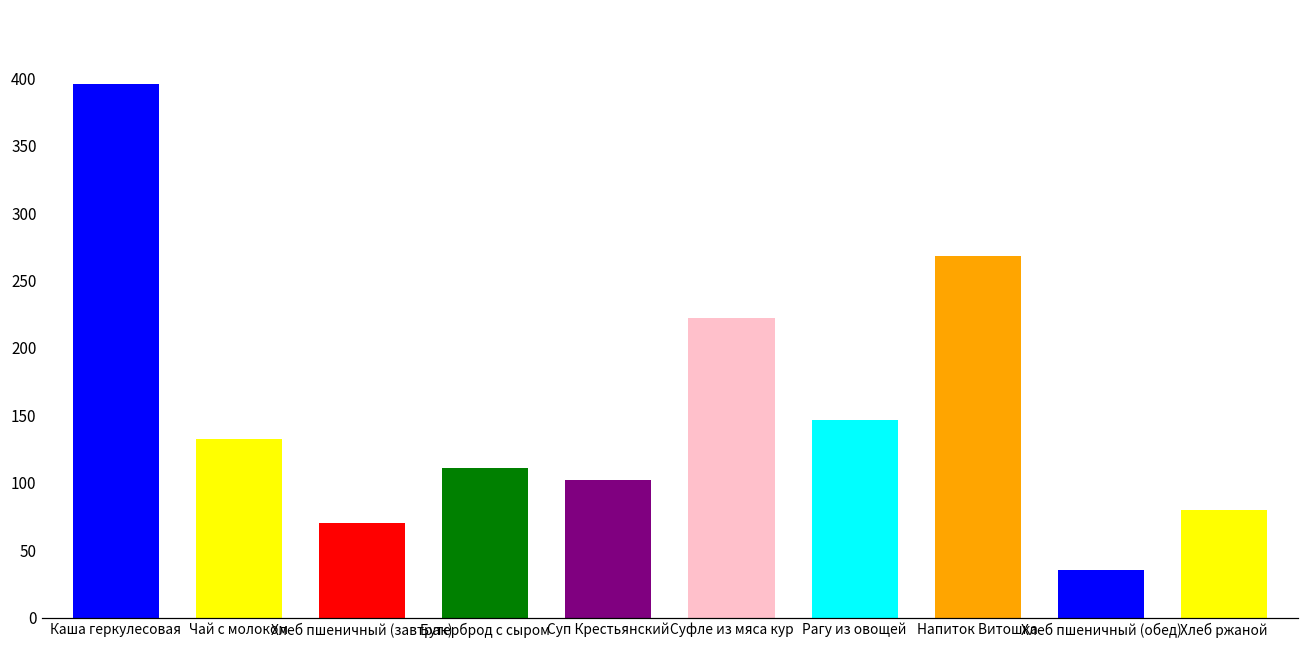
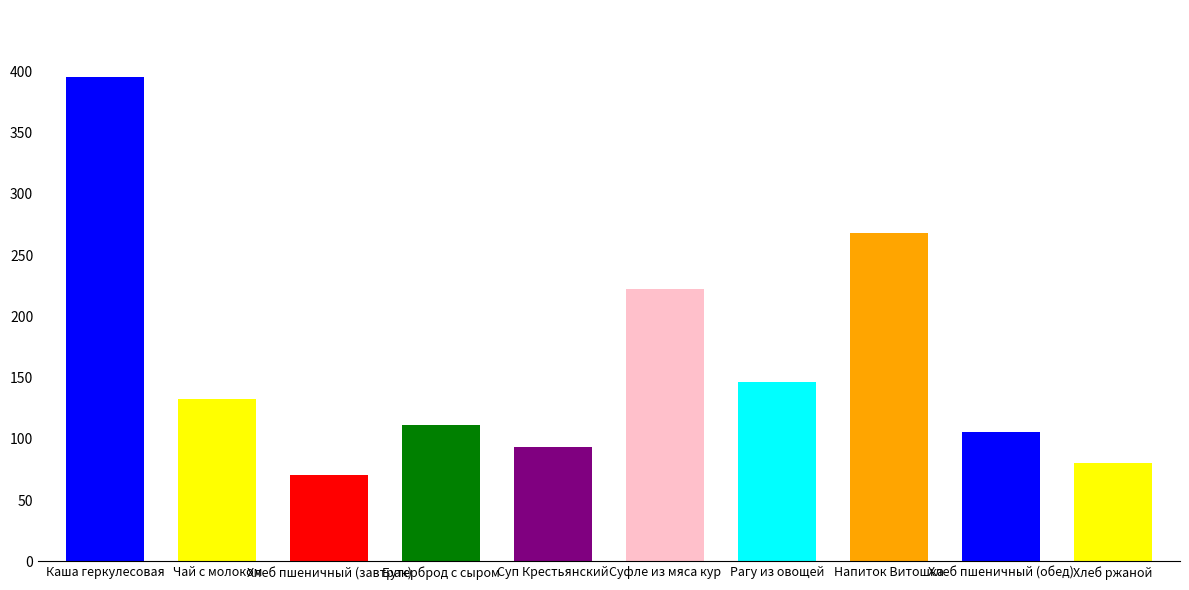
  {
    "Каша геркулесовая": 396,
-   "Суп Крестьянский": 102,
+   "Суп Крестьянский": 94,
    "Суфле из мяса кур": 222,
    "Рагу из овощей": 147,
    "Напиток Витошка": 268,
-   "Хлеб пшеничный (обед)": 35,
+   "Хлеб пшеничный (обед)": 106,
    "Хлеб ржаной": 80
  }
